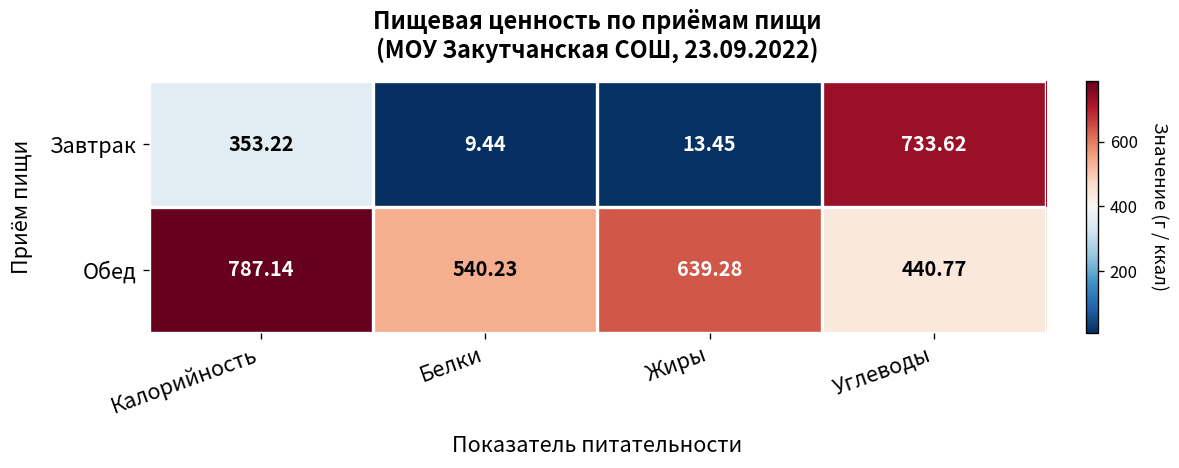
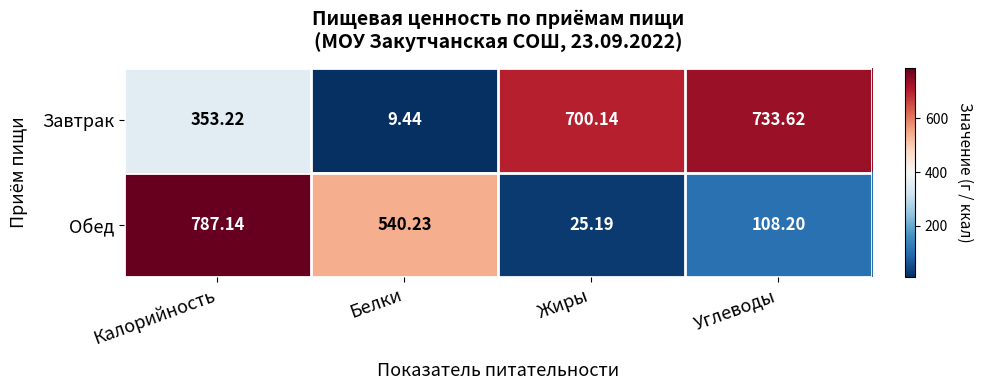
  {
    "Завтрак": {
      "Калорийность": 353.22,
      "Белки": 9.44,
-     "Жиры": 13.45,
+     "Жиры": 700.14,
      "Углеводы": 733.62
    },
    "Обед": {
      "Калорийность": 787.14,
      "Белки": 540.23,
-     "Жиры": 639.28,
-     "Углеводы": 440.77
+     "Жиры": 25.19,
+     "Углеводы": 108.20
    }
  }
